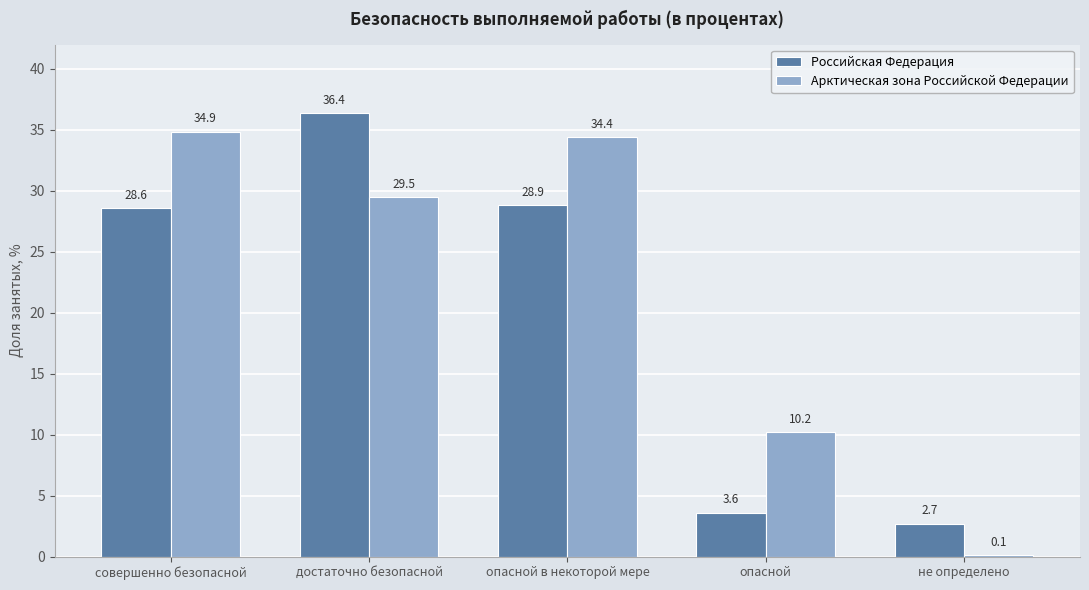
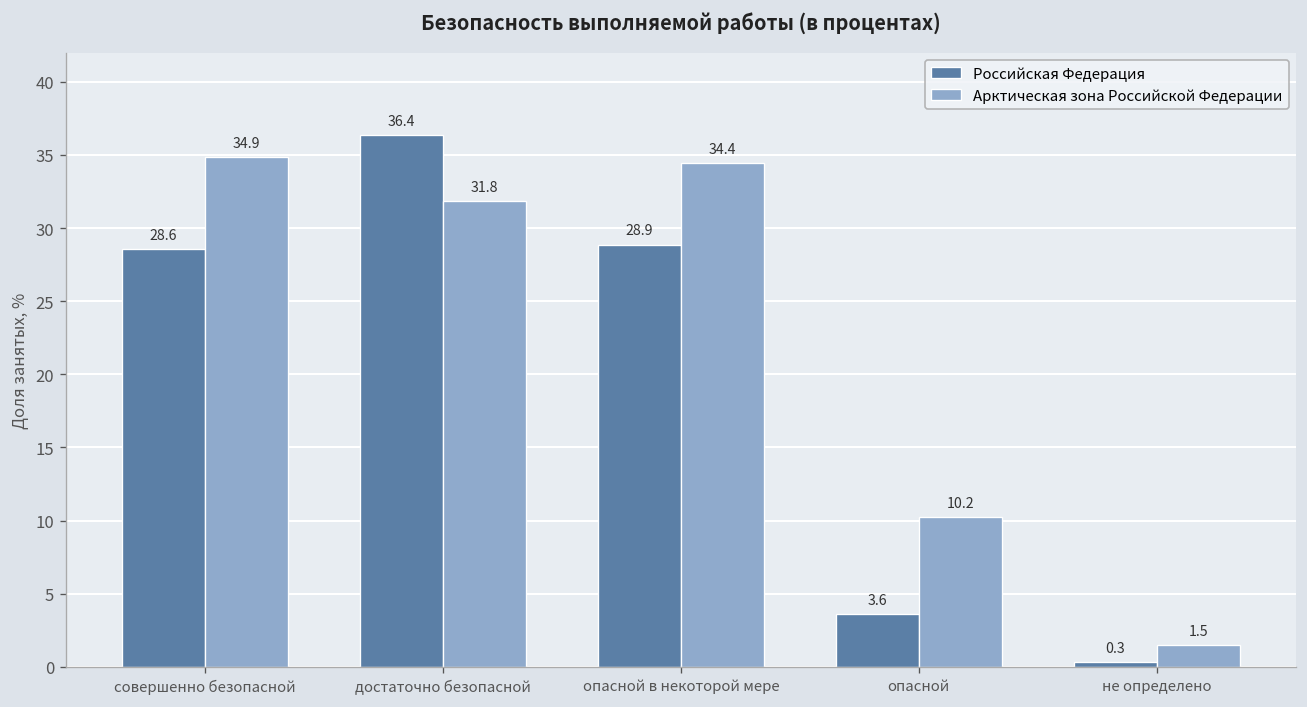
  {
    "Российская Федерация": {
      "совершенно безопасной": 28.6,
      "достаточно безопасной": 36.4,
      "опасной в некоторой мере": 28.9,
      "опасной": 3.6,
-     "не определено": 2.7
+     "не определено": 0.3
    },
    "Арктическая зона Российской Федерации": {
      "совершенно безопасной": 34.9,
-     "достаточно безопасной": 29.5,
+     "достаточно безопасной": 31.8,
      "опасной в некоторой мере": 34.4,
      "опасной": 10.2,
-     "не определено": 0.1
+     "не определено": 1.5
    }
  }
